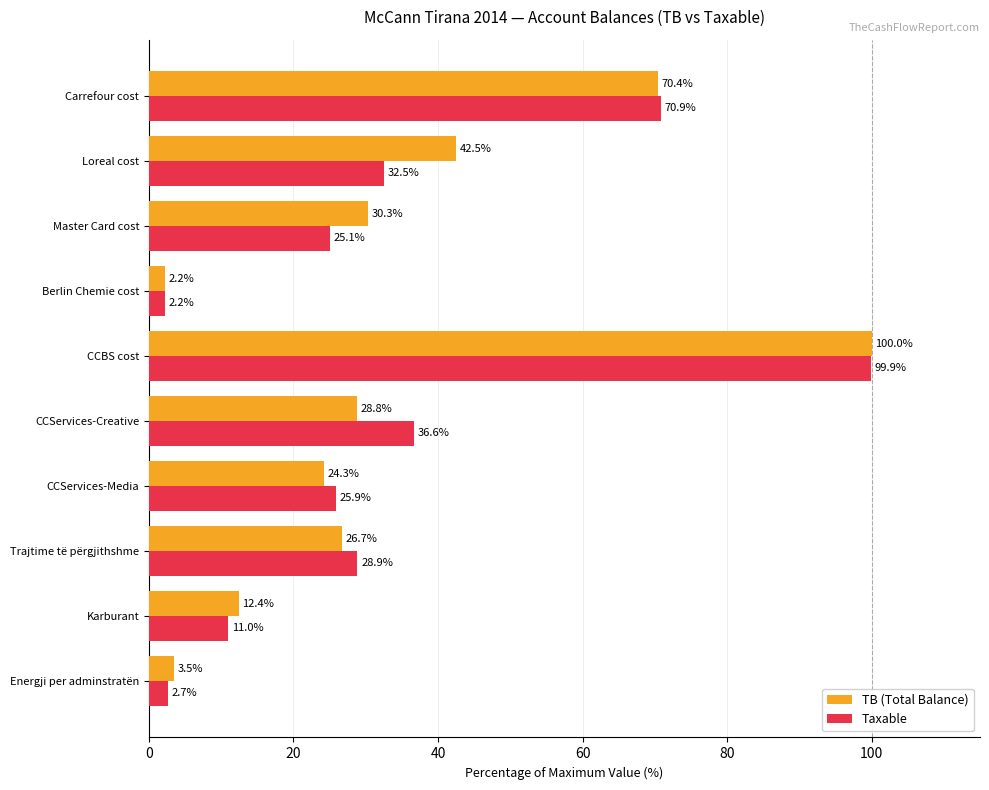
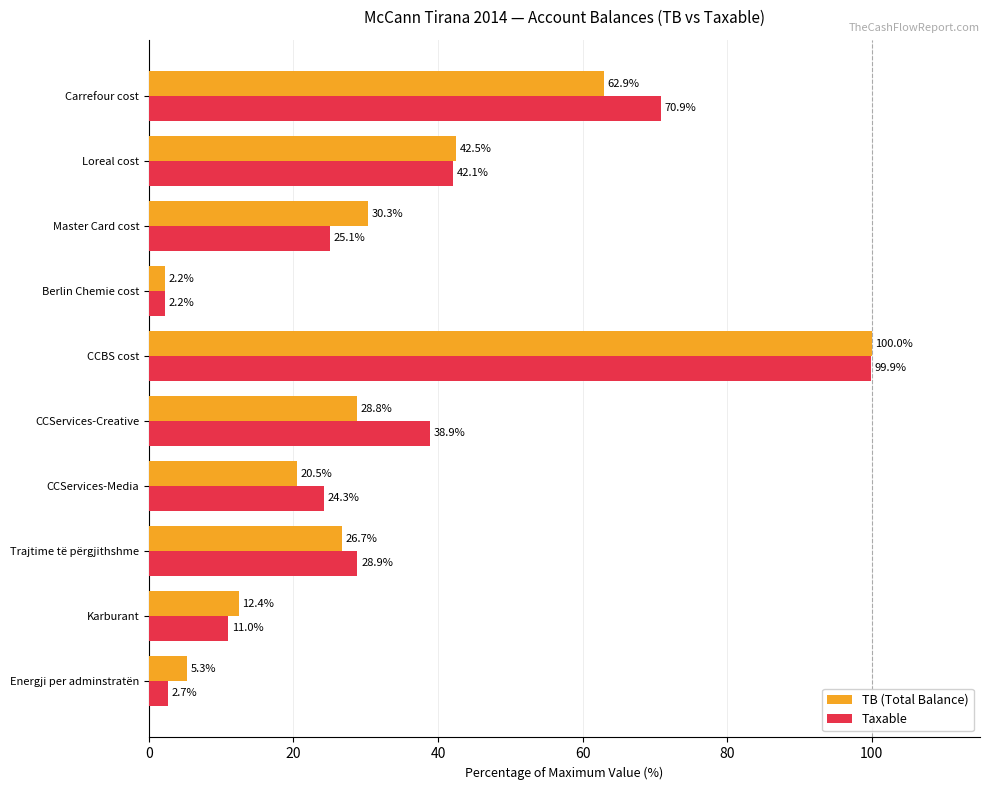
  {
    "TB (Total Balance)": {
-     "Carrefour cost": "70.4%",
+     "Carrefour cost": "62.9%",
      "Loreal cost": "42.5%",
      "Master Card cost": "30.3%",
      "Berlin Chemie cost": "2.2%",
      "CCBS cost": "100.0%",
      "CCServices-Creative": "28.8%",
-     "CCServices-Media": "24.3%",
+     "CCServices-Media": "20.5%",
      "Trajtime të përgjithshme": "26.7%",
      "Karburant": "12.4%",
-     "Energji per adminstratën": "3.5%"
+     "Energji per adminstratën": "5.3%"
    },
    "Taxable": {
      "Carrefour cost": "70.9%",
-     "Loreal cost": "32.5%",
+     "Loreal cost": "42.1%",
      "Master Card cost": "25.1%",
      "Berlin Chemie cost": "2.2%",
      "CCBS cost": "99.9%",
-     "CCServices-Creative": "36.6%",
-     "CCServices-Media": "25.9%",
+     "CCServices-Creative": "38.9%",
+     "CCServices-Media": "24.3%",
      "Trajtime të përgjithshme": "28.9%",
      "Karburant": "11.0%",
      "Energji per adminstratën": "2.7%"
    }
  }
